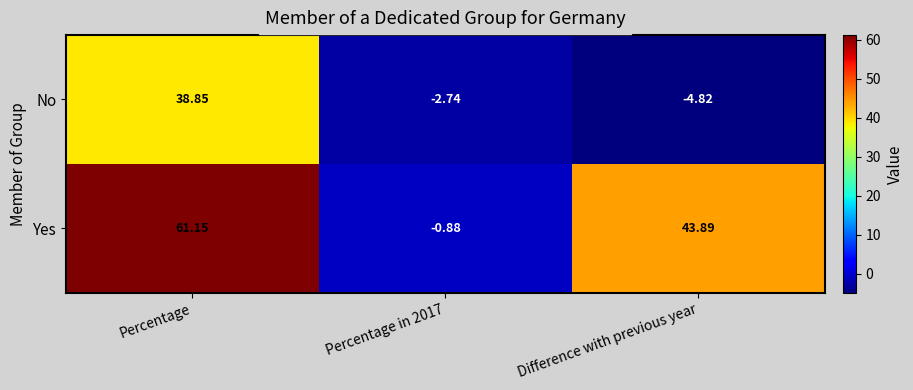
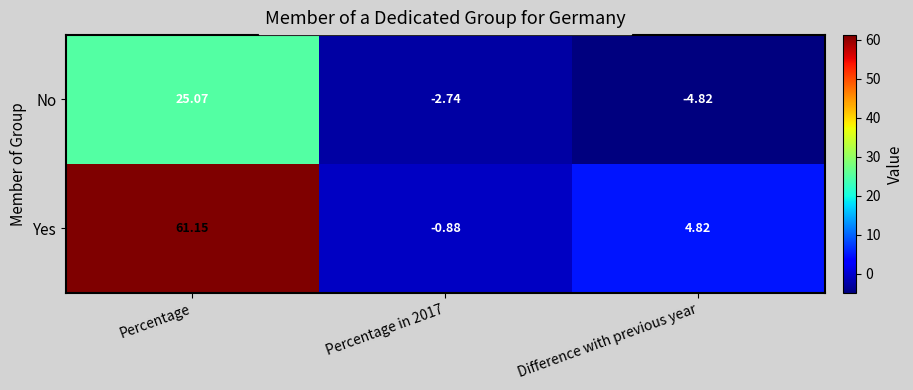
  {
    "No": {
-     "Percentage": 38.85,
+     "Percentage": 25.07,
      "Percentage in 2017": -2.74,
      "Difference with previous year": -4.82
    },
    "Yes": {
      "Percentage": 61.15,
      "Percentage in 2017": -0.88,
-     "Difference with previous year": 43.89
+     "Difference with previous year": 4.82
    }
  }
